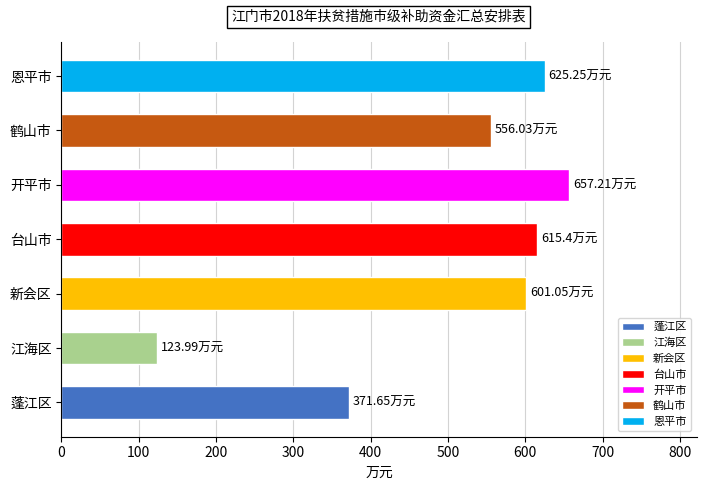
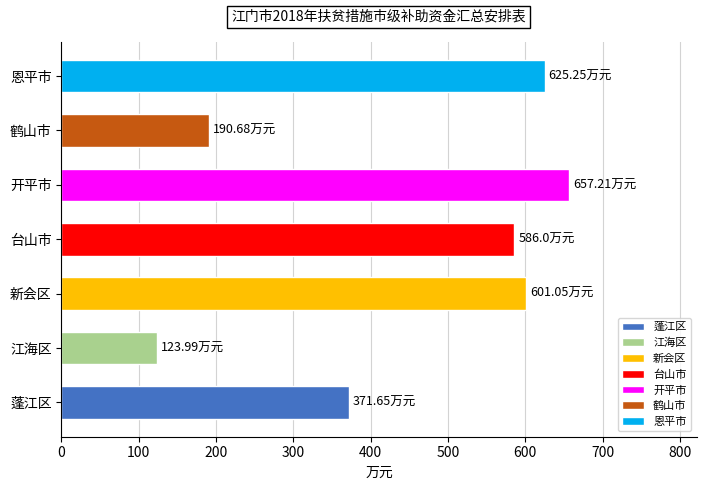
  {
    "恩平市": 625.25,
-   "鹤山市": 556.03,
+   "鹤山市": 190.68,
    "开平市": 657.21,
-   "台山市": 615.4,
+   "台山市": 586.0,
    "新会区": 601.05,
    "江海区": 123.99,
    "蓬江区": 371.65
  }
